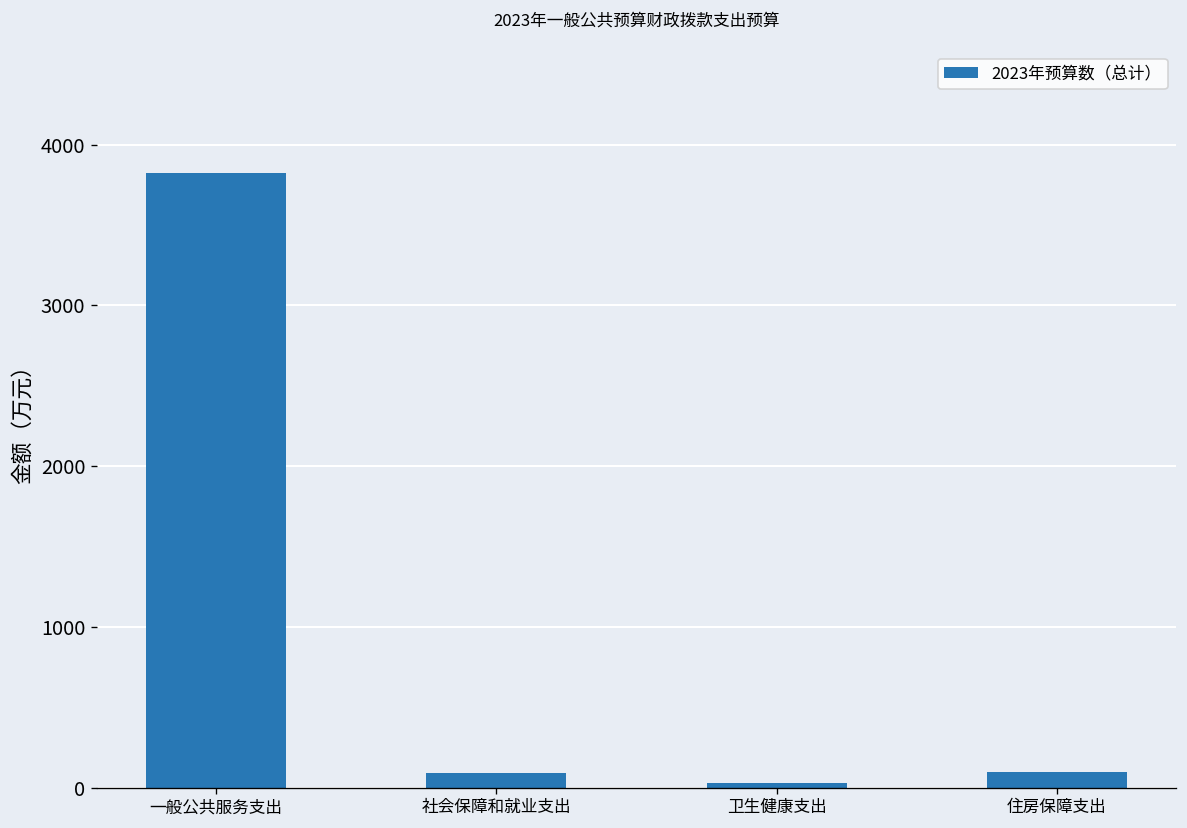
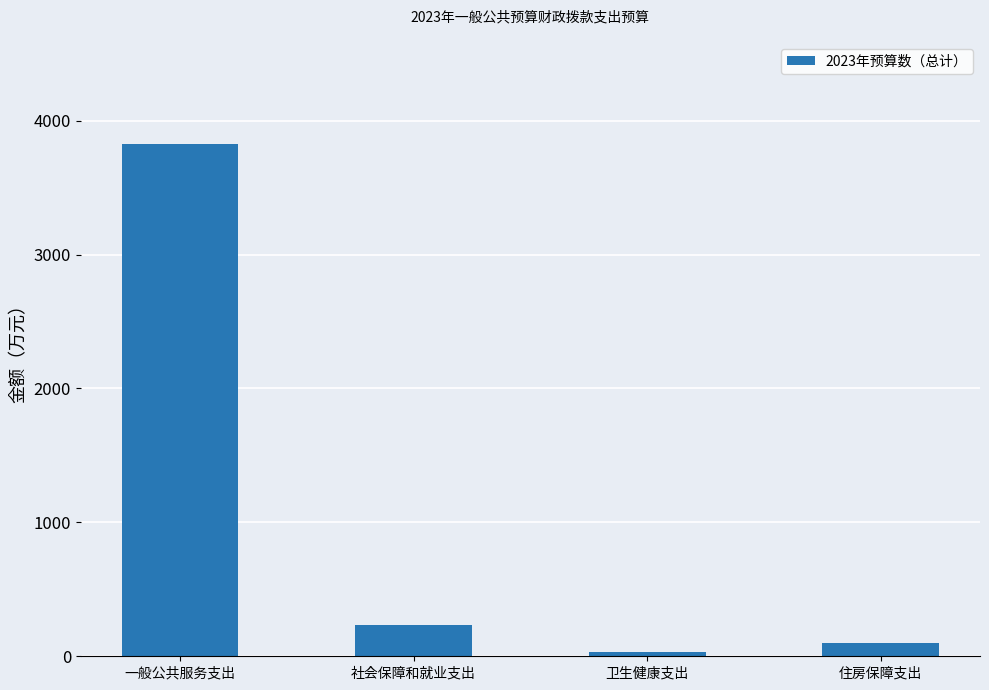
  {
    "一般公共服务支出": 3820,
-   "社会保障和就业支出": 90,
+   "社会保障和就业支出": 230,
    "卫生健康支出": 30,
    "住房保障支出": 100
  }
